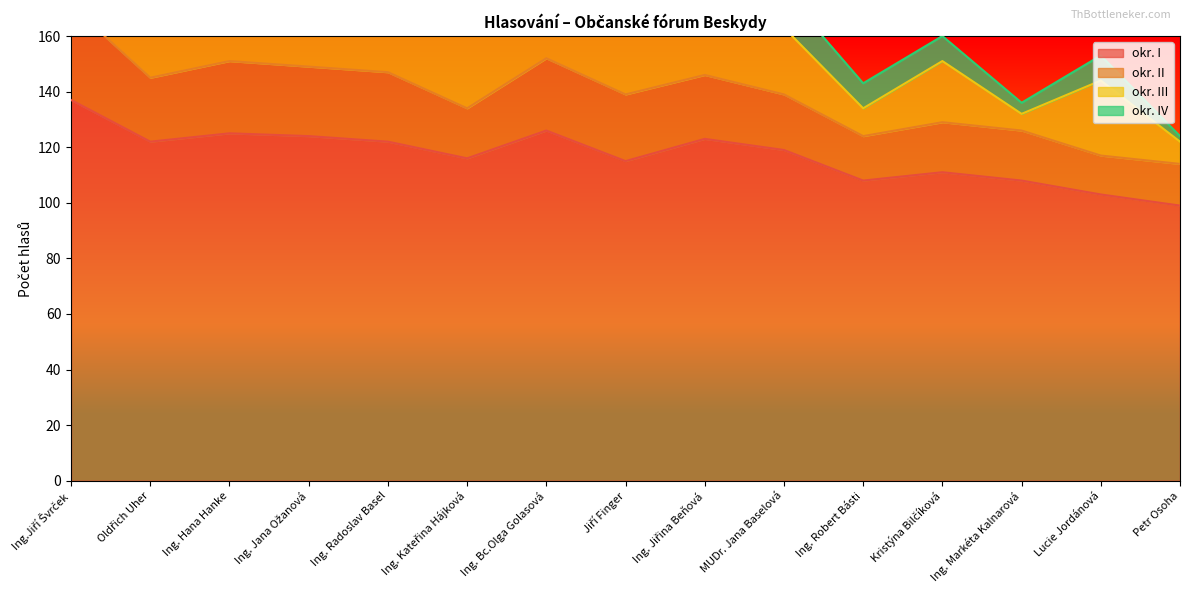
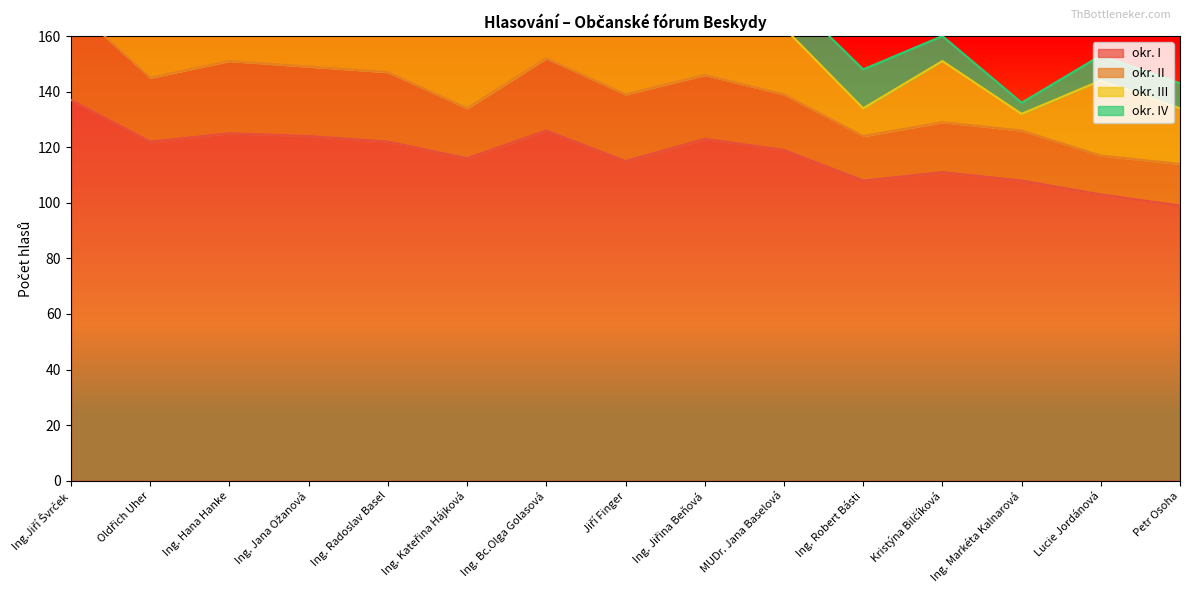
  {
    "okr. III": {
      "Ing. Robert Básti": 10,
      "Kristýna Bilčíková": 22,
      "Ing. Markéta Kalnarová": 6,
-     "Petr Osoha": 8
+     "Petr Osoha": 20
    },
    "okr. IV": {
-     "Ing. Robert Básti": 9,
+     "Ing. Robert Básti": 14,
      "Kristýna Bilčíková": 9,
      "Ing. Markéta Kalnarová": 4,
-     "Petr Osoha": 2
+     "Petr Osoha": 9
    }
  }
